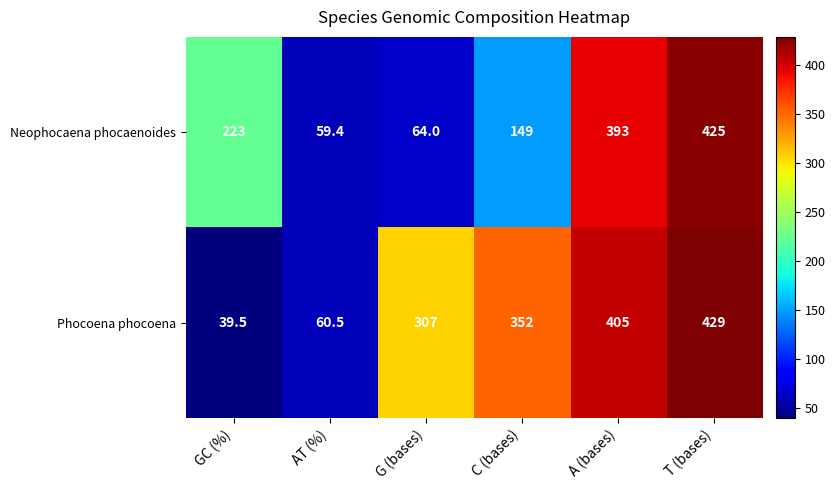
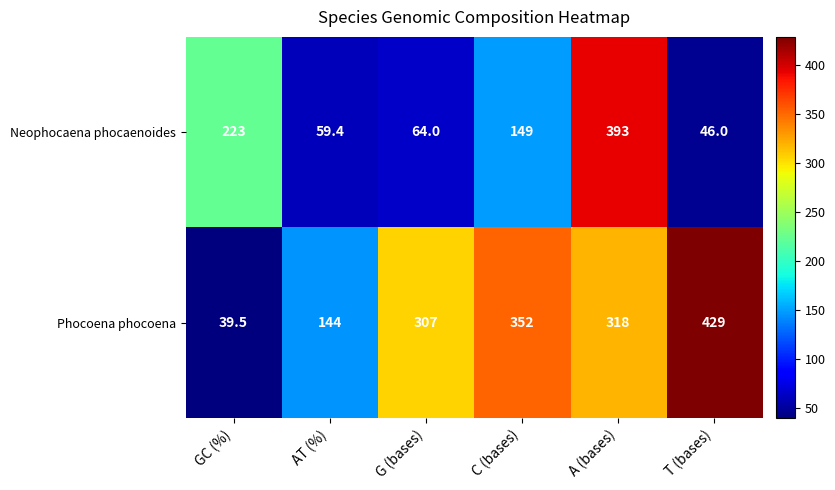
  {
    "Neophocaena phocaenoides": {
      "GC (%)": 223,
      "AT (%)": 59.4,
      "G (bases)": 64.0,
      "C (bases)": 149,
      "A (bases)": 393,
-     "T (bases)": 425
+     "T (bases)": 46.0
    },
    "Phocoena phocoena": {
      "GC (%)": 39.5,
-     "AT (%)": 60.5,
+     "AT (%)": 144,
      "G (bases)": 307,
      "C (bases)": 352,
-     "A (bases)": 405,
+     "A (bases)": 318,
      "T (bases)": 429
    }
  }
